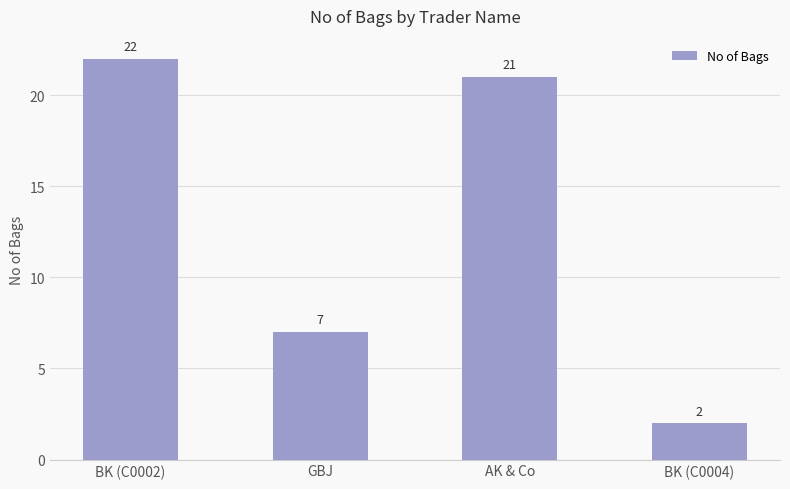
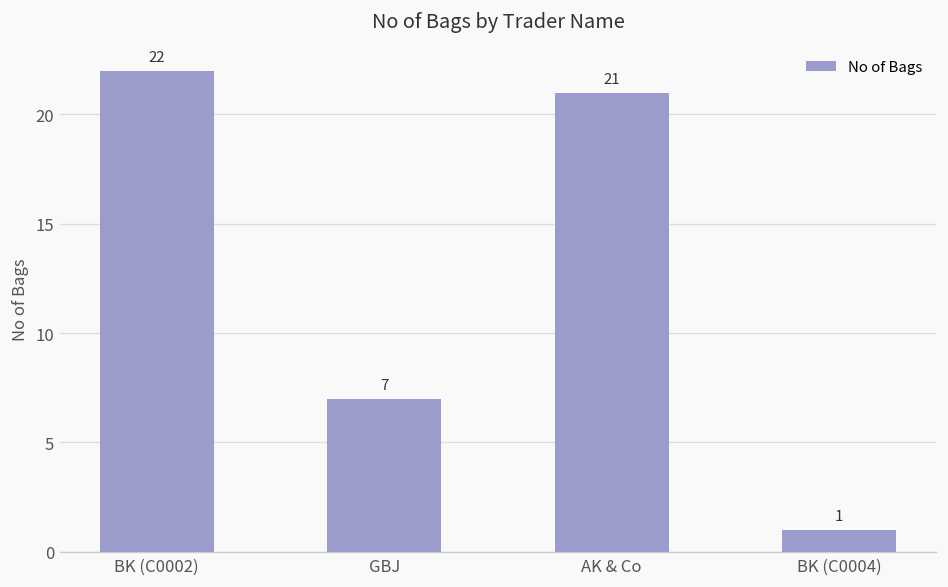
  {
    "BK (C0002)": 22,
    "GBJ": 7,
    "AK & Co": 21,
-   "BK (C0004)": 2
+   "BK (C0004)": 1
  }
